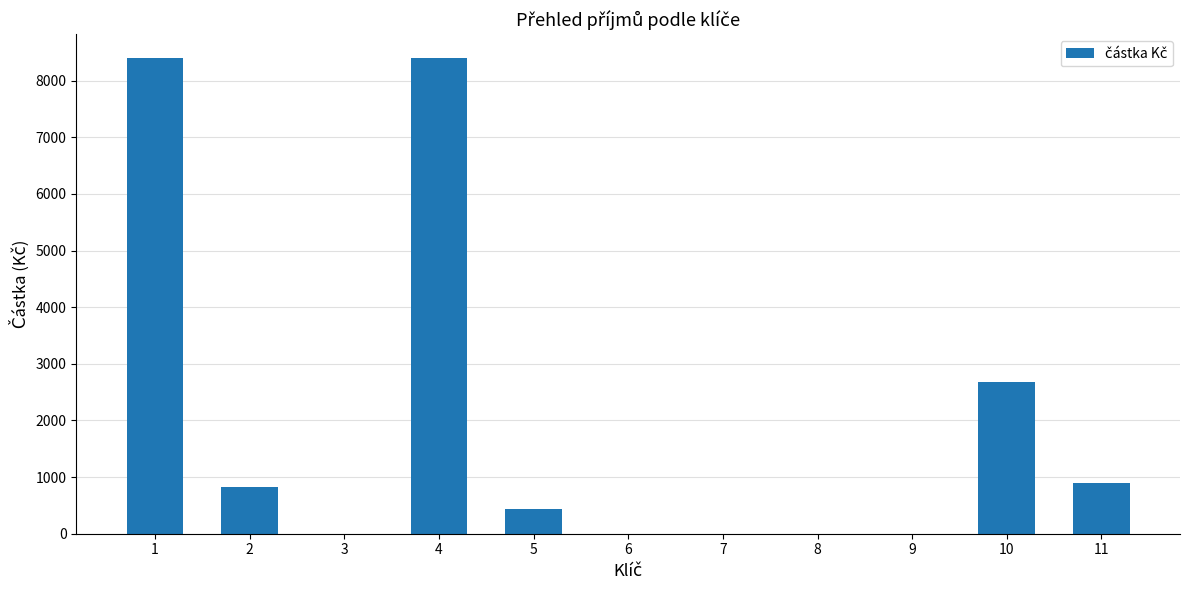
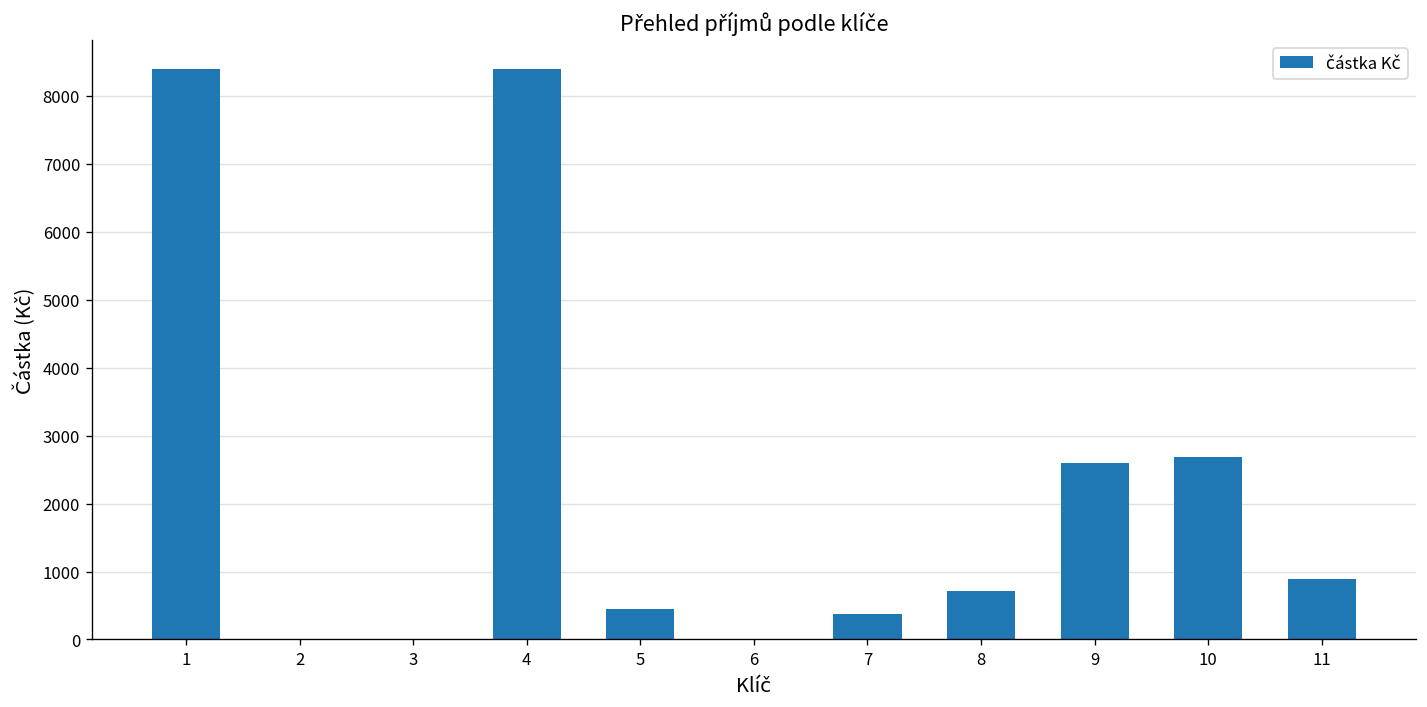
  {
    "1": 8400,
-   "2": 800,
+   "2": 0,
    "3": 0,
    "4": 8400,
    "5": 400,
    "6": 0,
-   "7": 0,
-   "8": 0,
-   "9": 0,
+   "7": 400,
+   "8": 700,
+   "9": 2600,
    "10": 2700,
    "11": 900
  }
